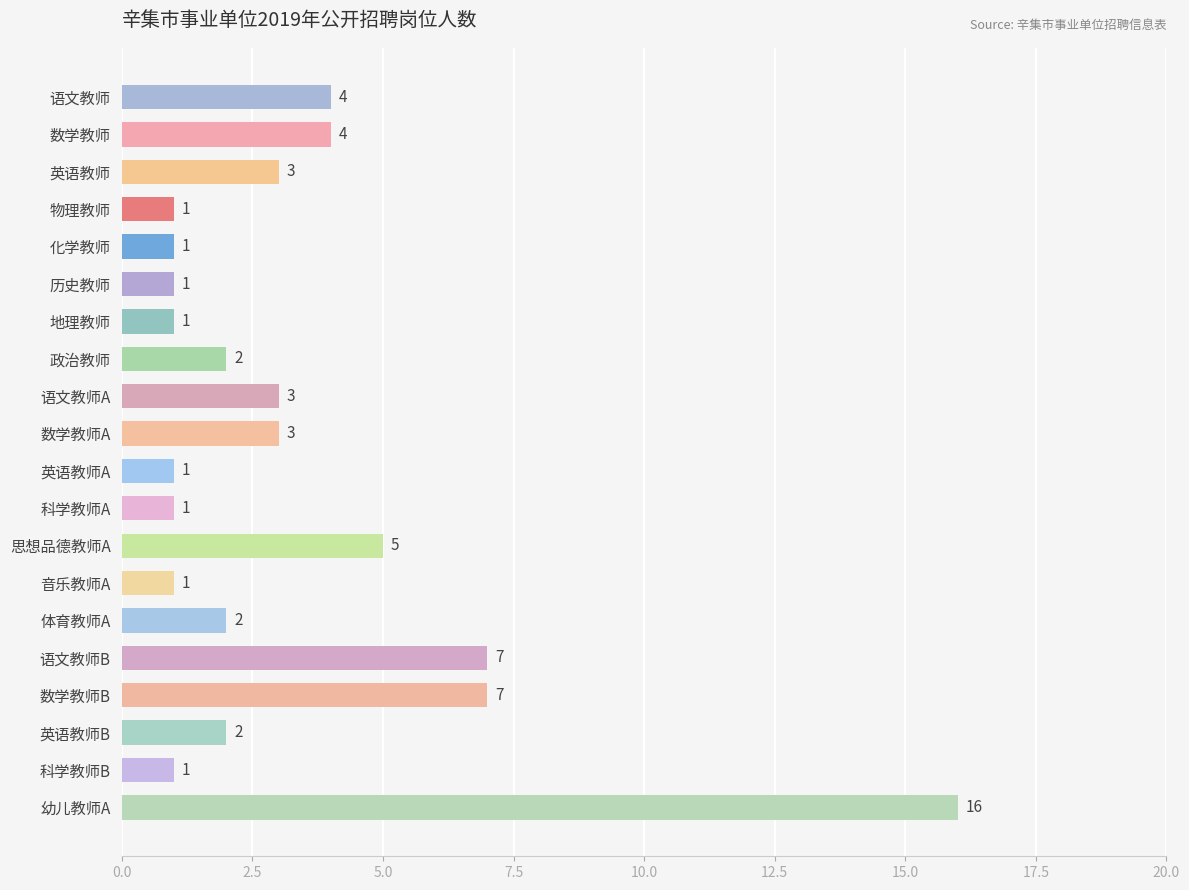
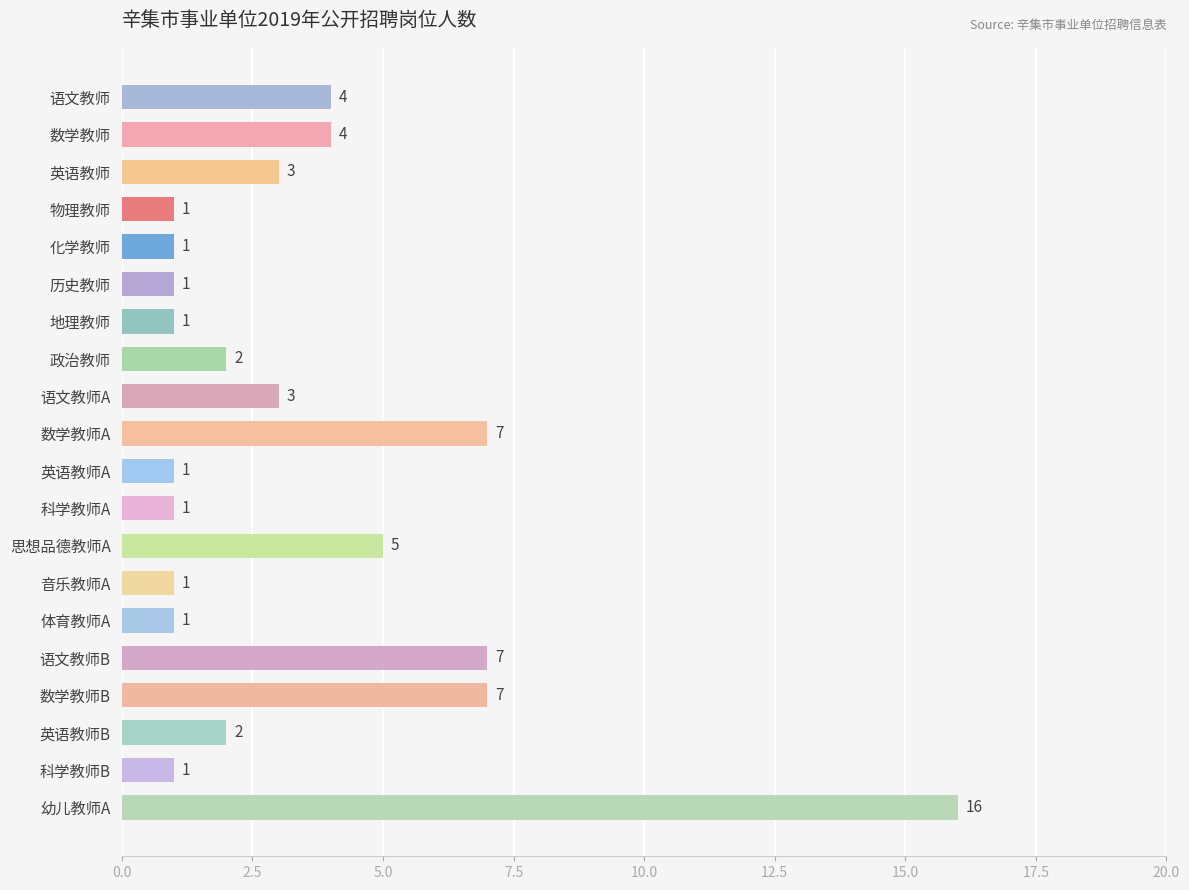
  {
    "语文教师": 4,
    "数学教师": 4,
    "英语教师": 3,
    "物理教师": 1,
    "化学教师": 1,
    "历史教师": 1,
    "地理教师": 1,
    "政治教师": 2,
    "语文教师A": 3,
-   "数学教师A": 3,
+   "数学教师A": 7,
    "英语教师A": 1,
    "科学教师A": 1,
    "思想品德教师A": 5,
    "音乐教师A": 1,
-   "体育教师A": 2,
+   "体育教师A": 1,
    "语文教师B": 7,
    "数学教师B": 7,
    "英语教师B": 2,
    "科学教师B": 1,
    "幼儿教师A": 16
  }
